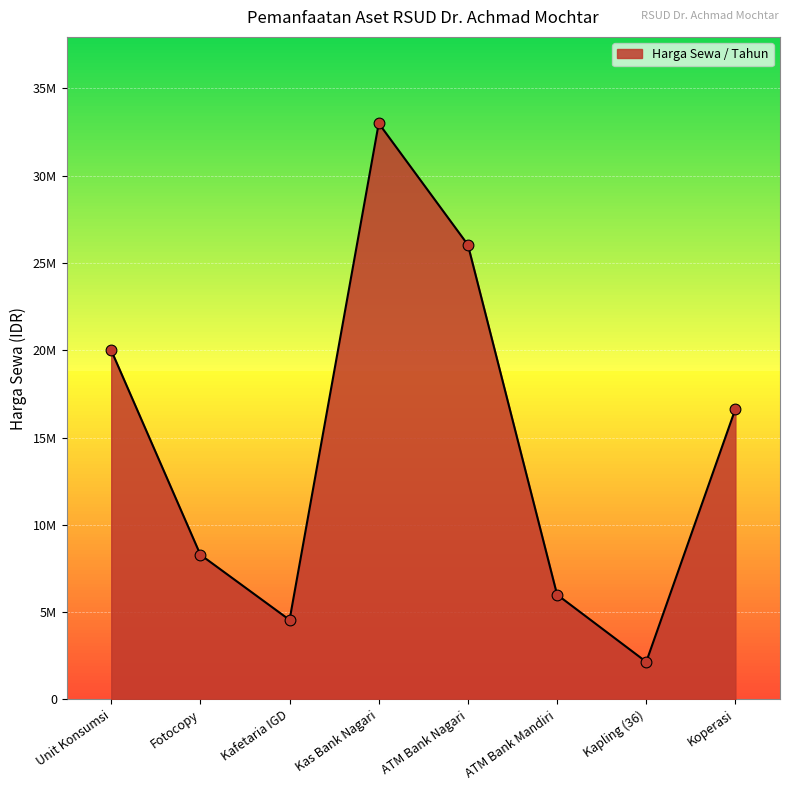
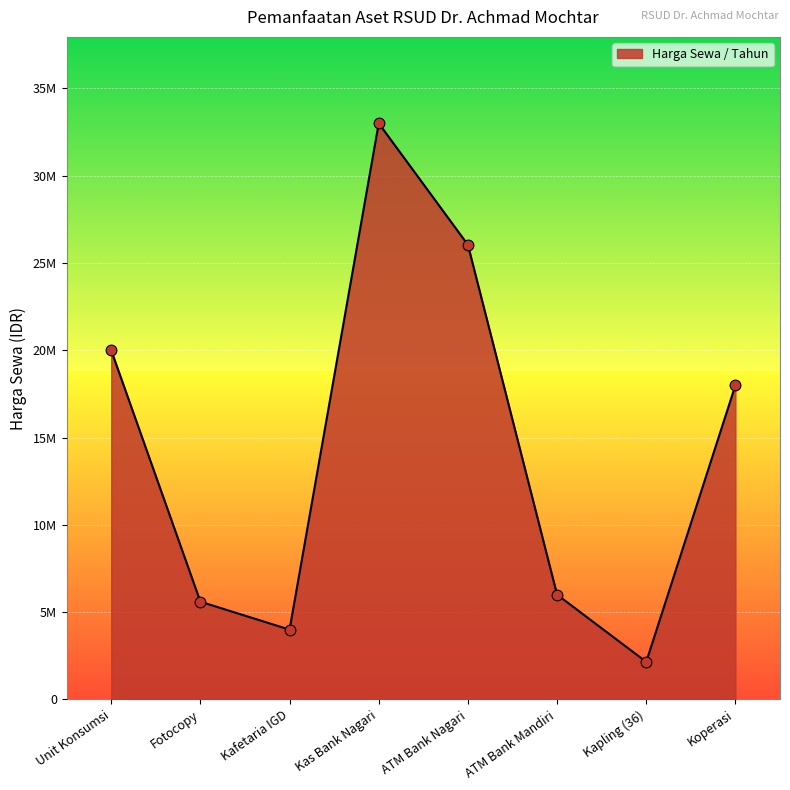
  {
    "Unit Konsumsi": 20000000,
-   "Fotocopy": 8300000,
-   "Kafetaria IGD": 4600000,
+   "Fotocopy": 5600000,
+   "Kafetaria IGD": 4000000,
    "Kas Bank Nagari": 33000000,
    "ATM Bank Nagari": 26000000,
    "ATM Bank Mandiri": 6000000,
    "Kapling (36)": 2200000,
-   "Koperasi": 16600000
+   "Koperasi": 18000000
  }
